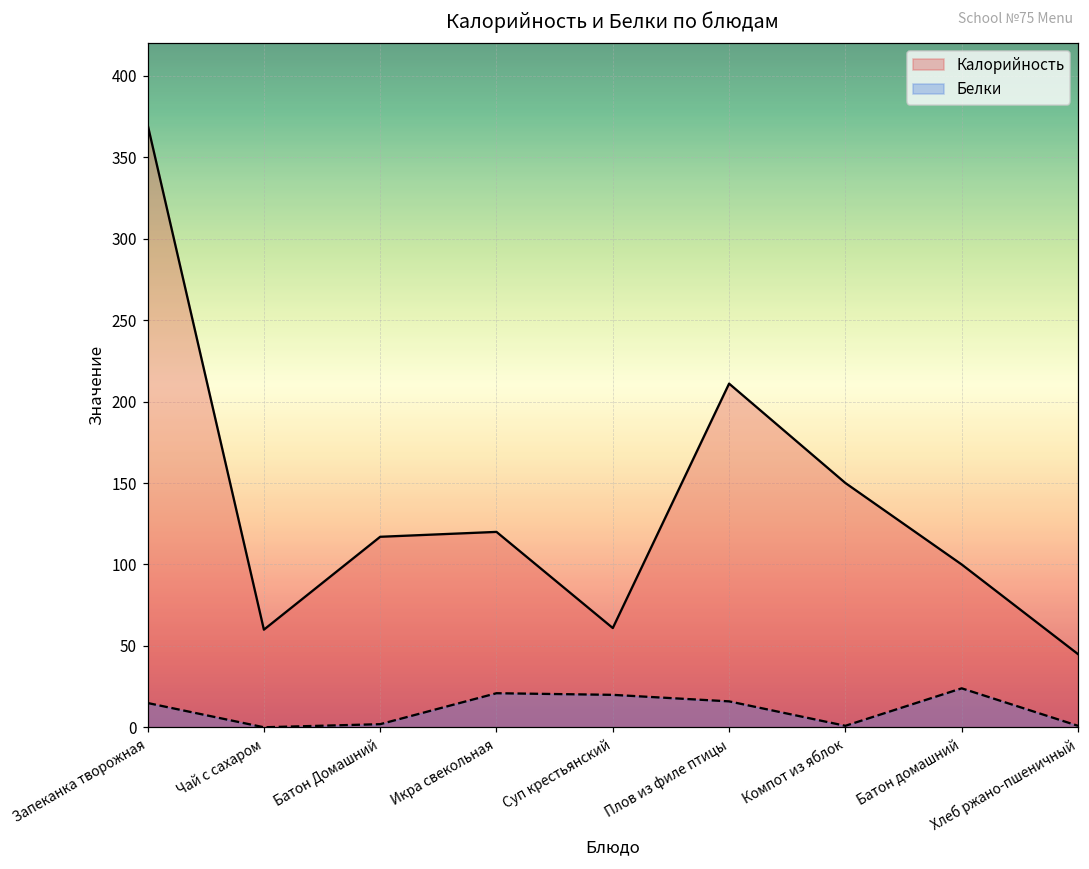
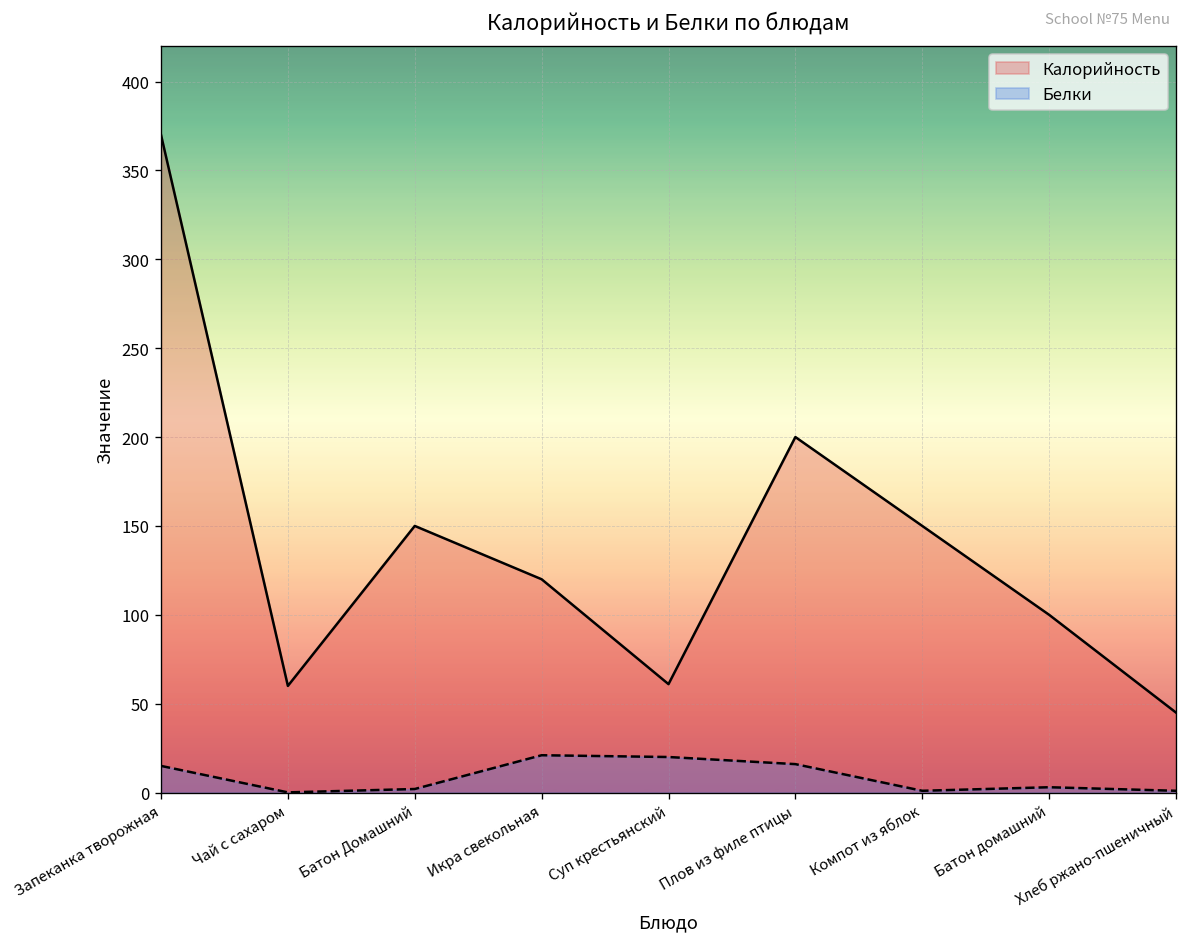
  {
    "Калорийность": {
      "Запеканка творожная": 370,
      "Чай с сахаром": 60,
-     "Батон Домашний": 117,
+     "Батон Домашний": 150,
      "Икра свекольная": 120,
      "Суп крестьянский": 61,
-     "Плов из филе птицы": 211,
+     "Плов из филе птицы": 200,
      "Компот из яблок": 150,
      "Батон домашний": 100,
      "Хлеб ржано-пшеничный": 45
    },
    "Белки": {
      "Запеканка творожная": 15,
      "Чай с сахаром": 0,
      "Батон Домашний": 2,
      "Икра свекольная": 21,
      "Суп крестьянский": 20,
      "Плов из филе птицы": 16,
      "Компот из яблок": 1,
-     "Батон домашний": 24,
+     "Батон домашний": 3,
      "Хлеб ржано-пшеничный": 1
    }
  }
